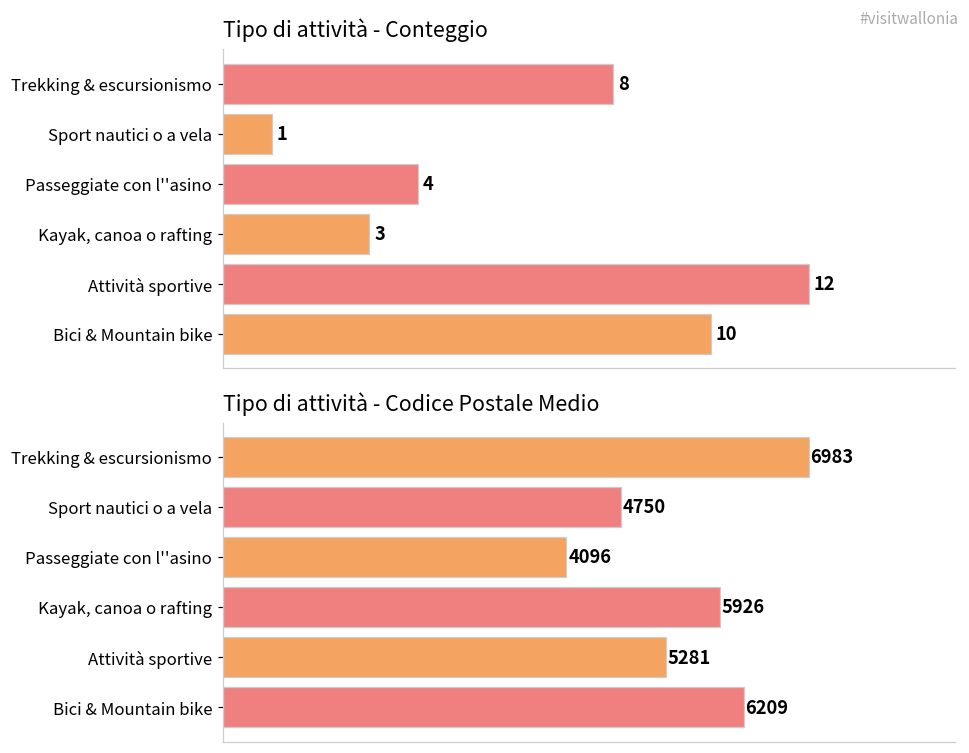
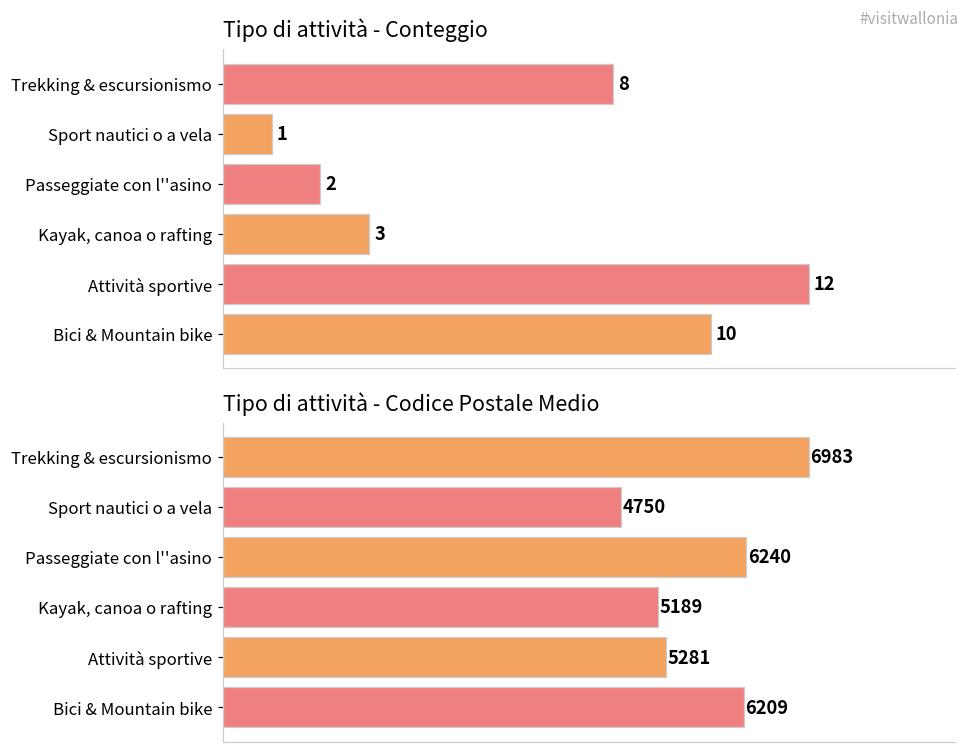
  {
    "Tipo di attività - Conteggio": {
      "Trekking & escursionismo": 8,
      "Sport nautici o a vela": 1,
-     "Passeggiate con l''asino": 4,
+     "Passeggiate con l''asino": 2,
      "Kayak, canoa o rafting": 3,
      "Attività sportive": 12,
      "Bici & Mountain bike": 10
    },
    "Tipo di attività - Codice Postale Medio": {
      "Trekking & escursionismo": 6983,
      "Sport nautici o a vela": 4750,
-     "Passeggiate con l''asino": 4096,
-     "Kayak, canoa o rafting": 5926,
+     "Passeggiate con l''asino": 6240,
+     "Kayak, canoa o rafting": 5189,
      "Attività sportive": 5281,
      "Bici & Mountain bike": 6209
    }
  }
